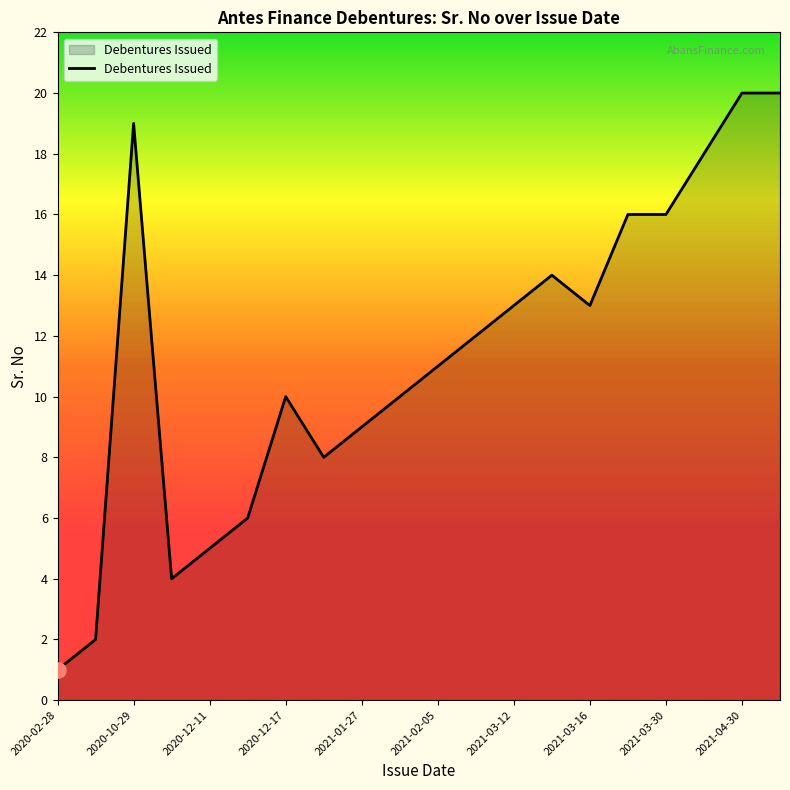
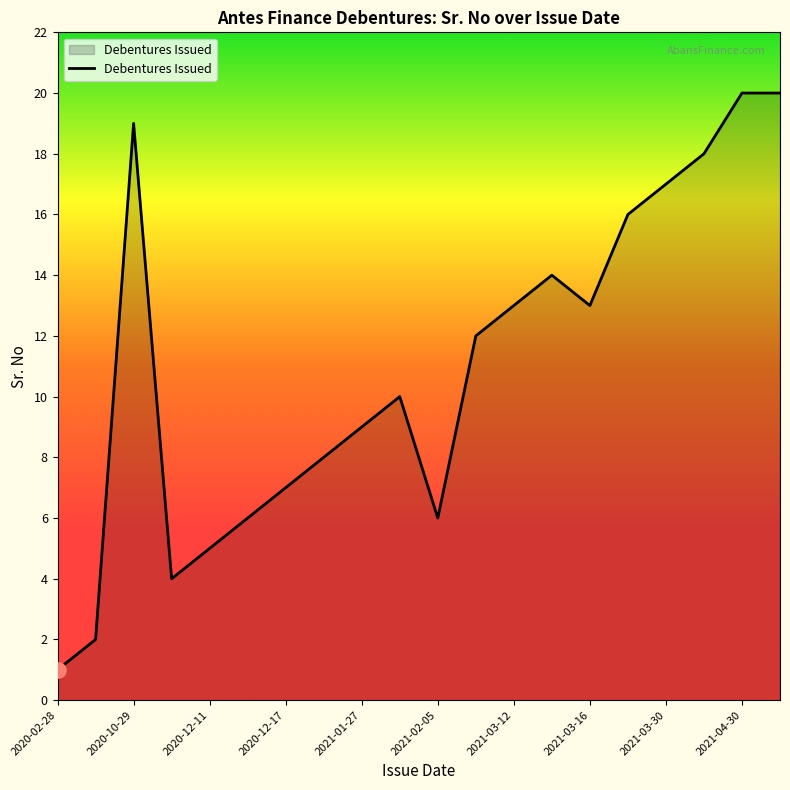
  {
    "Debentures Issued": {
      "2020-10-29": 19,
      "2020-12-11": 5,
-     "2020-12-17": 10,
+     "2020-12-17": 7,
      "2021-01-27": 9,
-     "2021-02-05": 11,
+     "2021-02-05": 6,
      "2021-03-12": 13,
      "2021-03-16": 13,
-     "2021-03-30": 16,
+     "2021-03-30": 17,
      "2021-04-30": 20
    }
  }
